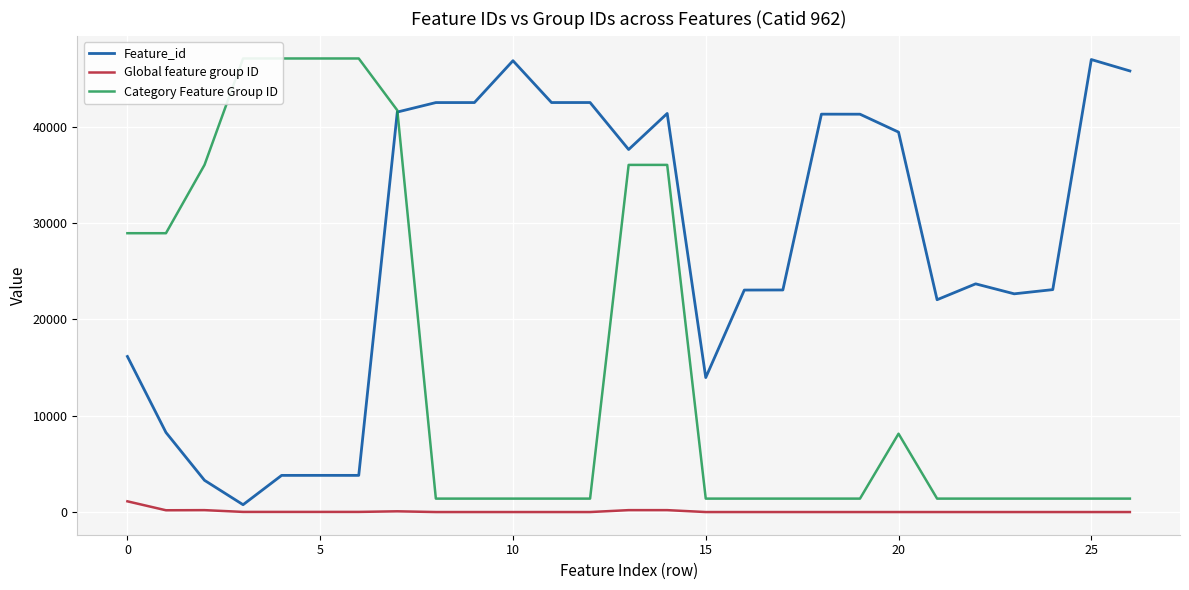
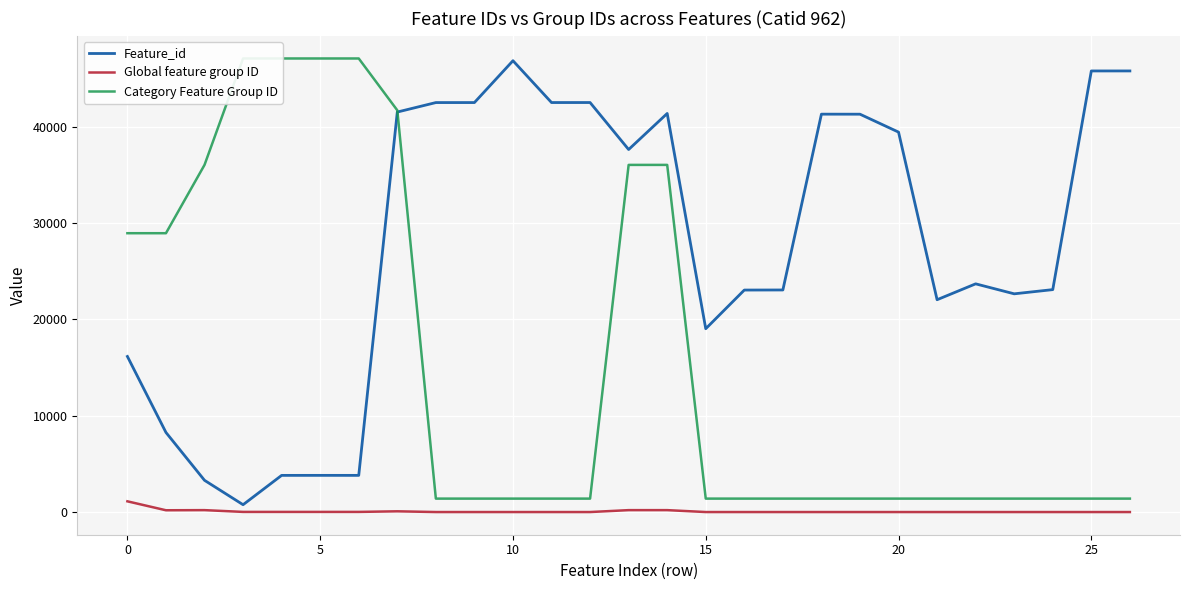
  {
    "Feature_id": {
      "0": 16000,
      "5": 4000,
      "10": 47000,
-     "15": 14000,
+     "15": 19000,
      "20": 39000,
-     "25": 47000
+     "25": 46000
    },
    "Global feature group ID": {
      "0": 1000,
      "5": 0,
      "10": 0,
      "15": 0,
      "20": 0,
      "25": 0
    },
    "Category Feature Group ID": {
      "0": 29000,
      "5": 47000,
      "10": 1000,
      "15": 1000,
-     "20": 8000,
+     "20": 1000,
      "25": 1000
    }
  }
